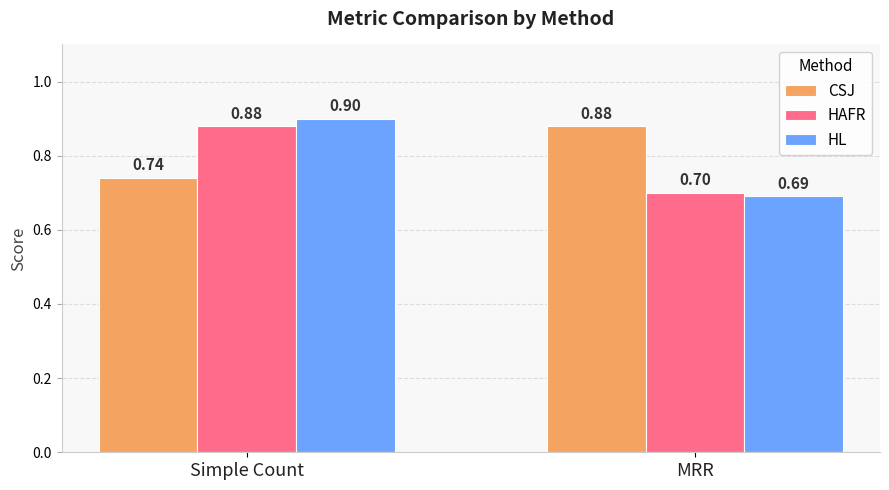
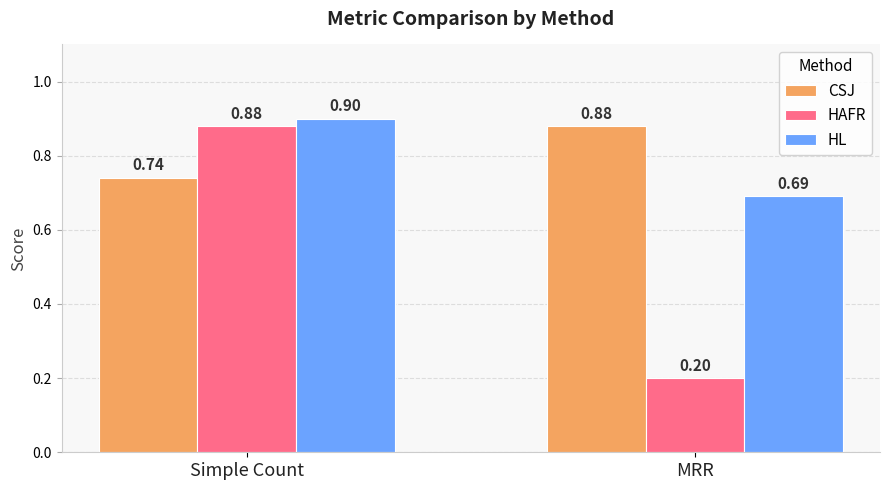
  {
    "CSJ": {
      "Simple Count": 0.74,
      "MRR": 0.88
    },
    "HAFR": {
      "Simple Count": 0.88,
-     "MRR": 0.70
+     "MRR": 0.20
    },
    "HL": {
      "Simple Count": 0.90,
      "MRR": 0.69
    }
  }
